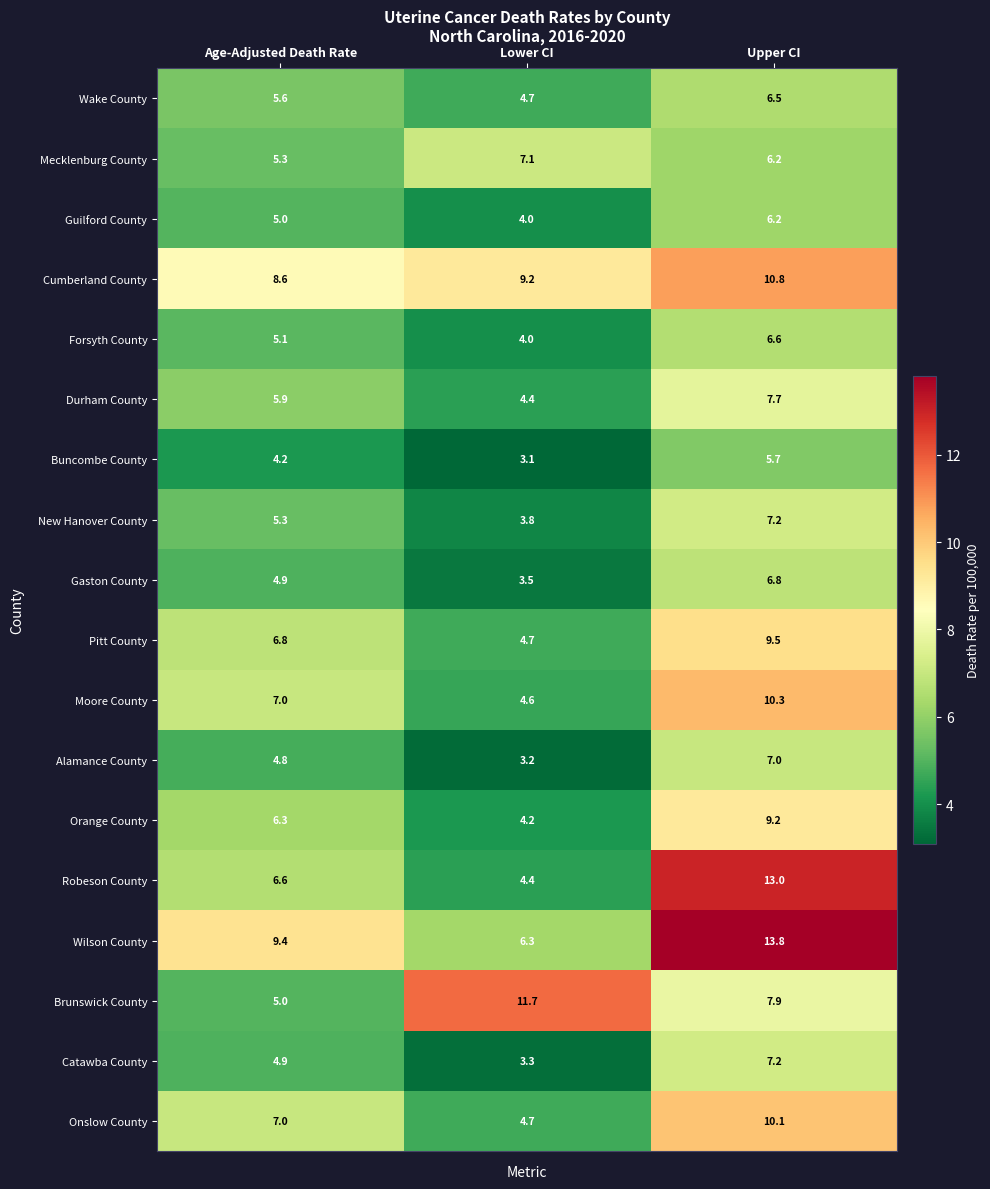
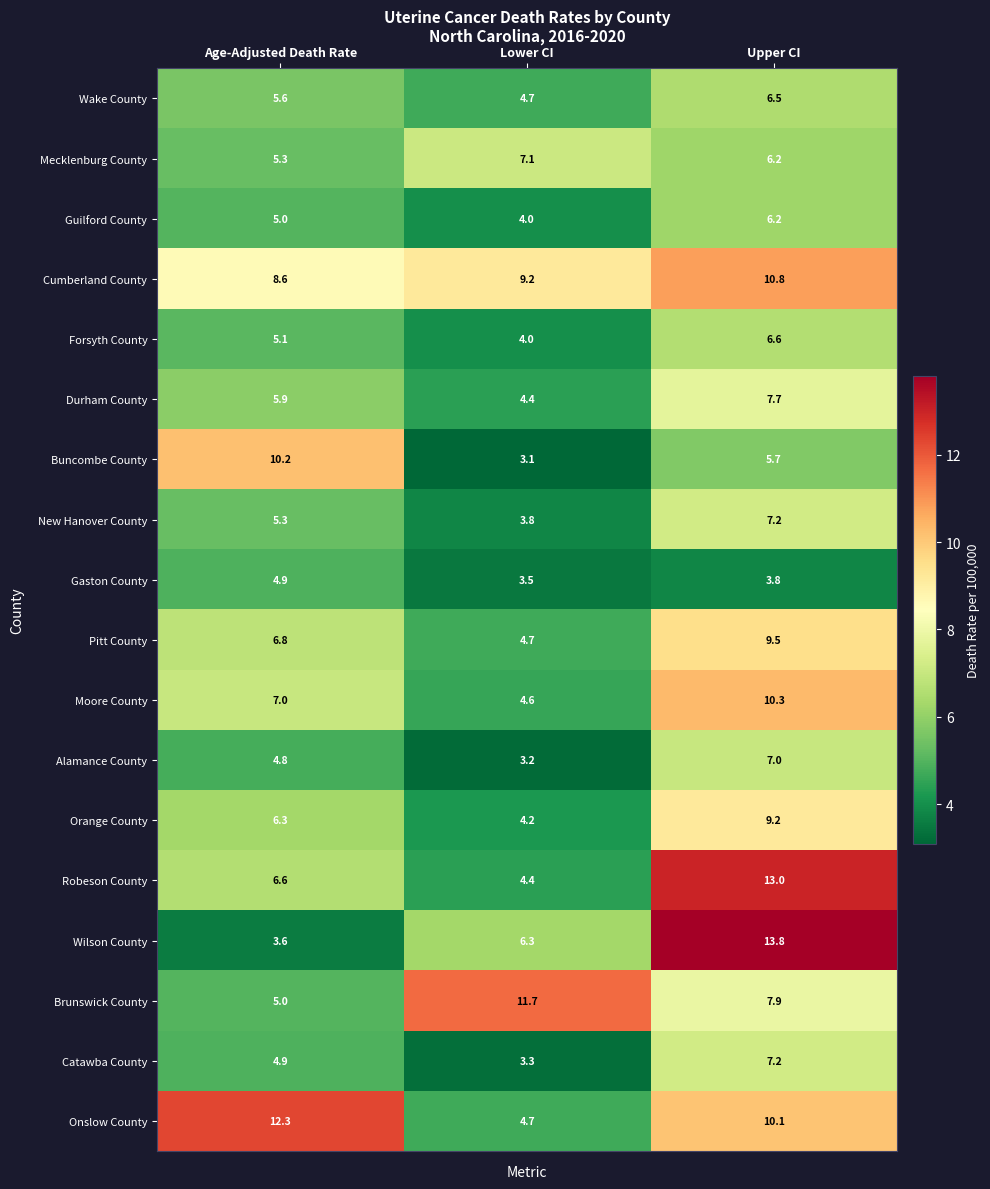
  {
    "Wake County": {
      "Age-Adjusted Death Rate": 5.6,
      "Lower CI": 4.7,
      "Upper CI": 6.5
    },
    "Mecklenburg County": {
      "Age-Adjusted Death Rate": 5.3,
      "Lower CI": 7.1,
      "Upper CI": 6.2
    },
    "Guilford County": {
      "Age-Adjusted Death Rate": 5.0,
      "Lower CI": 4.0,
      "Upper CI": 6.2
    },
    "Cumberland County": {
      "Age-Adjusted Death Rate": 8.6,
      "Lower CI": 9.2,
      "Upper CI": 10.8
    },
    "Forsyth County": {
      "Age-Adjusted Death Rate": 5.1,
      "Lower CI": 4.0,
      "Upper CI": 6.6
    },
    "Durham County": {
      "Age-Adjusted Death Rate": 5.9,
      "Lower CI": 4.4,
      "Upper CI": 7.7
    },
    "Buncombe County": {
-     "Age-Adjusted Death Rate": 4.2,
+     "Age-Adjusted Death Rate": 10.2,
      "Lower CI": 3.1,
      "Upper CI": 5.7
    },
    "New Hanover County": {
      "Age-Adjusted Death Rate": 5.3,
      "Lower CI": 3.8,
      "Upper CI": 7.2
    },
    "Gaston County": {
      "Age-Adjusted Death Rate": 4.9,
      "Lower CI": 3.5,
-     "Upper CI": 6.8
+     "Upper CI": 3.8
    },
    "Pitt County": {
      "Age-Adjusted Death Rate": 6.8,
      "Lower CI": 4.7,
      "Upper CI": 9.5
    },
    "Moore County": {
      "Age-Adjusted Death Rate": 7.0,
      "Lower CI": 4.6,
      "Upper CI": 10.3
    },
    "Alamance County": {
      "Age-Adjusted Death Rate": 4.8,
      "Lower CI": 3.2,
      "Upper CI": 7.0
    },
    "Orange County": {
      "Age-Adjusted Death Rate": 6.3,
      "Lower CI": 4.2,
      "Upper CI": 9.2
    },
    "Robeson County": {
      "Age-Adjusted Death Rate": 6.6,
      "Lower CI": 4.4,
      "Upper CI": 13.0
    },
    "Wilson County": {
-     "Age-Adjusted Death Rate": 9.4,
+     "Age-Adjusted Death Rate": 3.6,
      "Lower CI": 6.3,
      "Upper CI": 13.8
    },
    "Brunswick County": {
      "Age-Adjusted Death Rate": 5.0,
      "Lower CI": 11.7,
      "Upper CI": 7.9
    },
    "Catawba County": {
      "Age-Adjusted Death Rate": 4.9,
      "Lower CI": 3.3,
      "Upper CI": 7.2
    },
    "Onslow County": {
-     "Age-Adjusted Death Rate": 7.0,
+     "Age-Adjusted Death Rate": 12.3,
      "Lower CI": 4.7,
      "Upper CI": 10.1
    }
  }
